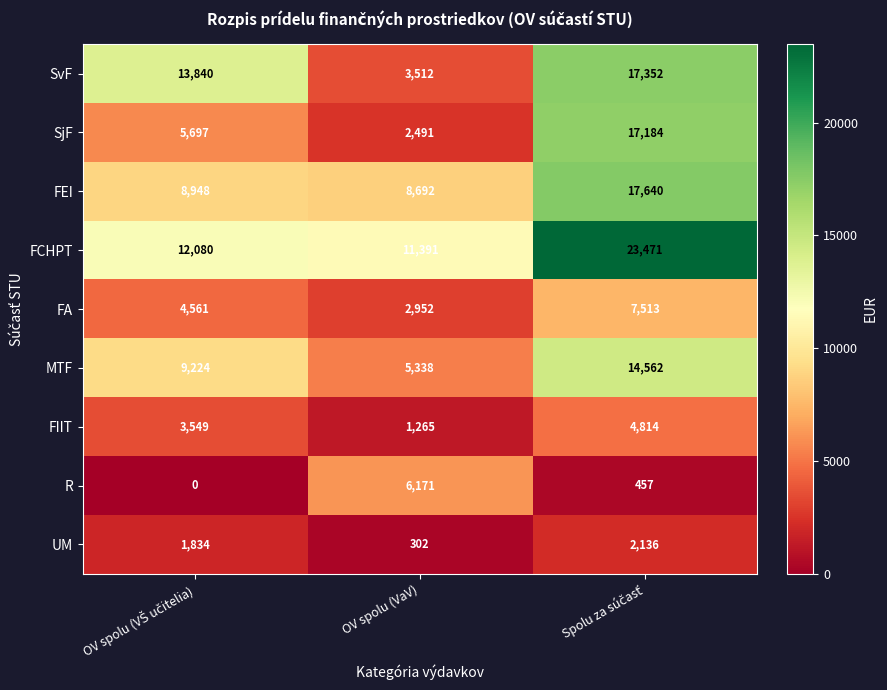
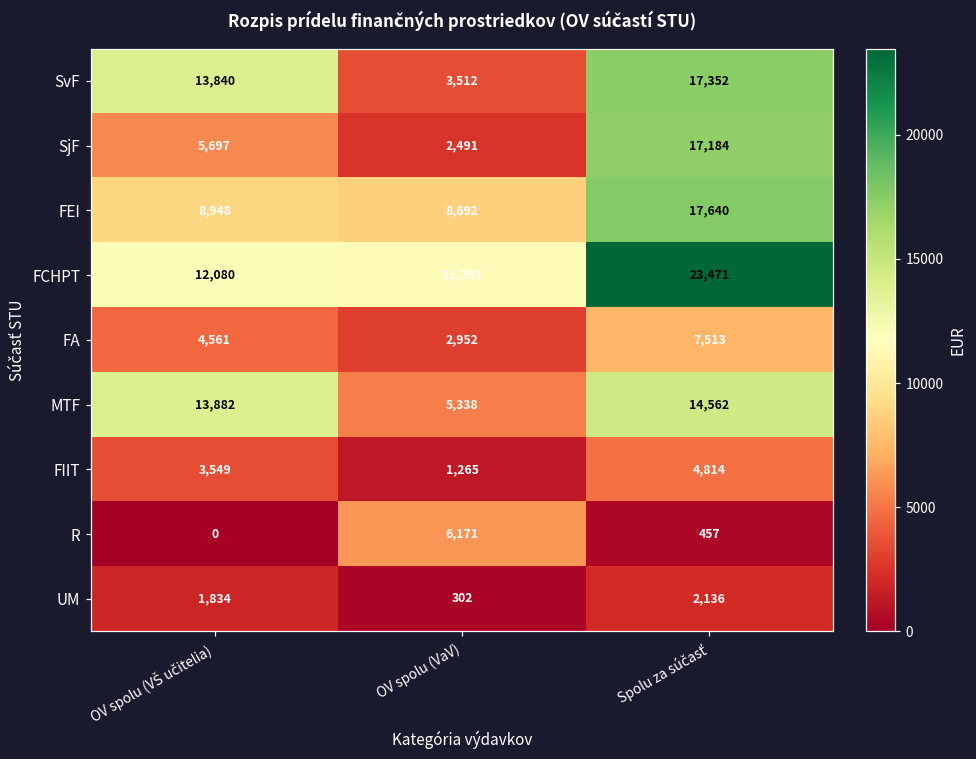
  {
    "SvF": {
      "OV spolu (VŠ učitelia)": "13,840",
      "OV spolu (VaV)": "3,512",
      "Spolu za súčasť": "17,352"
    },
    "SjF": {
      "OV spolu (VŠ učitelia)": "5,697",
      "OV spolu (VaV)": "2,491",
      "Spolu za súčasť": "17,184"
    },
    "FEI": {
      "OV spolu (VŠ učitelia)": "8,948",
      "OV spolu (VaV)": "8,692",
      "Spolu za súčasť": "17,640"
    },
    "FCHPT": {
      "OV spolu (VŠ učitelia)": "12,080",
      "OV spolu (VaV)": "11,391",
      "Spolu za súčasť": "23,471"
    },
    "FA": {
      "OV spolu (VŠ učitelia)": "4,561",
      "OV spolu (VaV)": "2,952",
      "Spolu za súčasť": "7,513"
    },
    "MTF": {
-     "OV spolu (VŠ učitelia)": "9,224",
+     "OV spolu (VŠ učitelia)": "13,882",
      "OV spolu (VaV)": "5,338",
      "Spolu za súčasť": "14,562"
    },
    "FIIT": {
      "OV spolu (VŠ učitelia)": "3,549",
      "OV spolu (VaV)": "1,265",
      "Spolu za súčasť": "4,814"
    },
    "R": {
      "OV spolu (VŠ učitelia)": "0",
      "OV spolu (VaV)": "6,171",
      "Spolu za súčasť": "457"
    },
    "UM": {
      "OV spolu (VŠ učitelia)": "1,834",
      "OV spolu (VaV)": "302",
      "Spolu za súčasť": "2,136"
    }
  }
